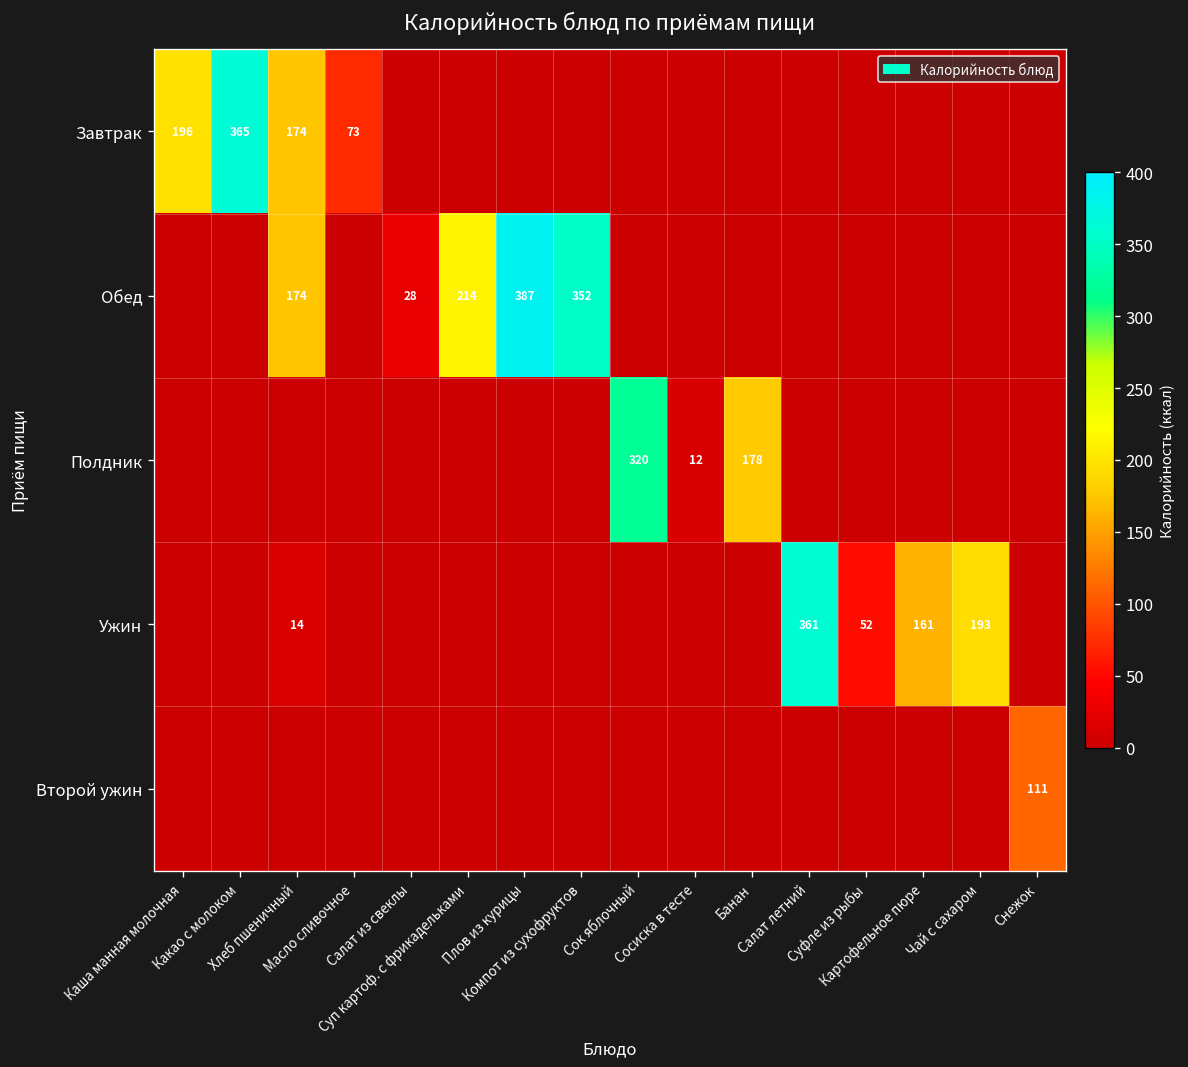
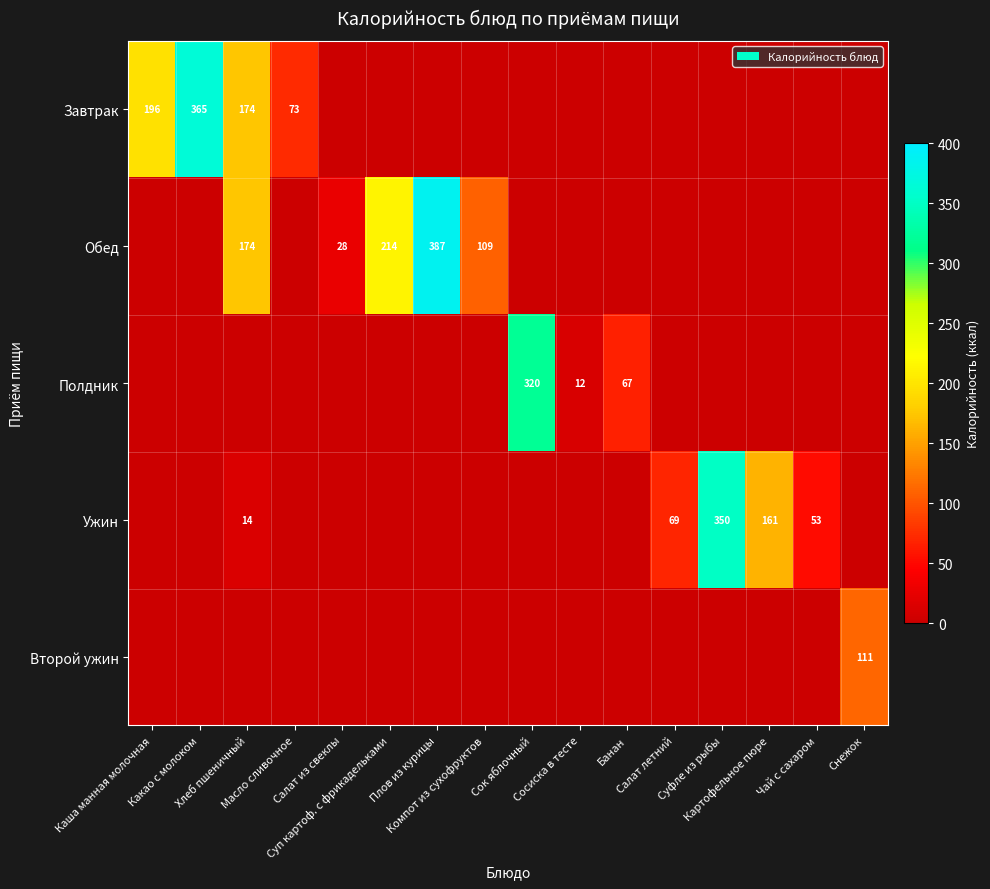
  {
    "Завтрак": {
      "Каша манная молочная": 196,
      "Какао с молоком": 365,
      "Хлеб пшеничный": 174,
      "Масло сливочное": 73
    },
    "Обед": {
      "Хлеб пшеничный": 174,
      "Салат из свеклы": 28,
      "Суп картоф. с фрикадельками": 214,
      "Плов из курицы": 387,
-     "Компот из сухофруктов": 352
+     "Компот из сухофруктов": 109
    },
    "Полдник": {
      "Сок яблочный": 320,
      "Сосиска в тесте": 12,
-     "Банан": 178
+     "Банан": 67
    },
    "Ужин": {
      "Хлеб пшеничный": 14,
-     "Салат летний": 361,
-     "Суфле из рыбы": 52,
+     "Салат летний": 69,
+     "Суфле из рыбы": 350,
      "Картофельное пюре": 161,
-     "Чай с сахаром": 193
+     "Чай с сахаром": 53
    },
    "Второй ужин": {
      "Снежок": 111
    }
  }
